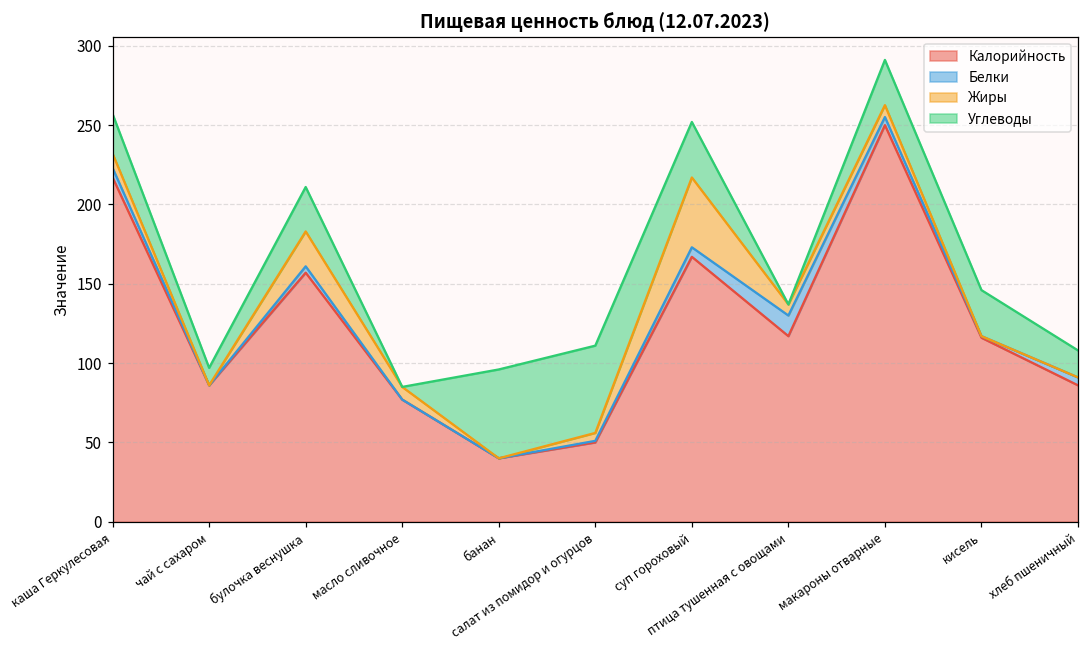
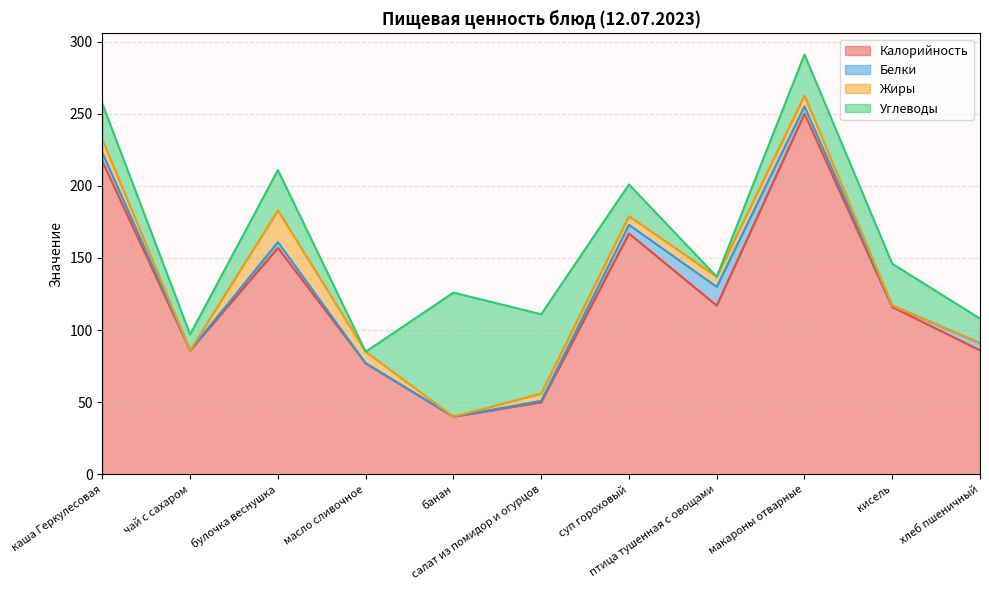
  {
    "Калорийность": {
      "каша Геркулесовая": 217,
      "булочка веснушка": 157,
      "суп гороховый": 167,
      "птица тушенная с овощами": 117,
      "макароны отварные": 250,
      "хлеб пшеничный": 86
    },
    "Белки": {
      "каша Геркулесовая": 6,
      "булочка веснушка": 4,
      "суп гороховый": 6,
      "птица тушенная с овощами": 13,
      "макароны отварные": 5
    },
    "Жиры": {
      "каша Геркулесовая": 9,
      "булочка веснушка": 22,
      "салат из помидор и огурцов": 5,
-     "суп гороховый": 44,
+     "суп гороховый": 6,
      "макароны отварные": 8
    },
    "Углеводы": {
      "каша Геркулесовая": 25,
      "чай с сахаром": 11,
      "булочка веснушка": 28,
-     "банан": 56,
+     "банан": 86,
      "салат из помидор и огурцов": 55,
-     "суп гороховый": 35,
+     "суп гороховый": 22,
      "макароны отварные": 29,
      "кисель": 29,
      "хлеб пшеничный": 17
    }
  }
